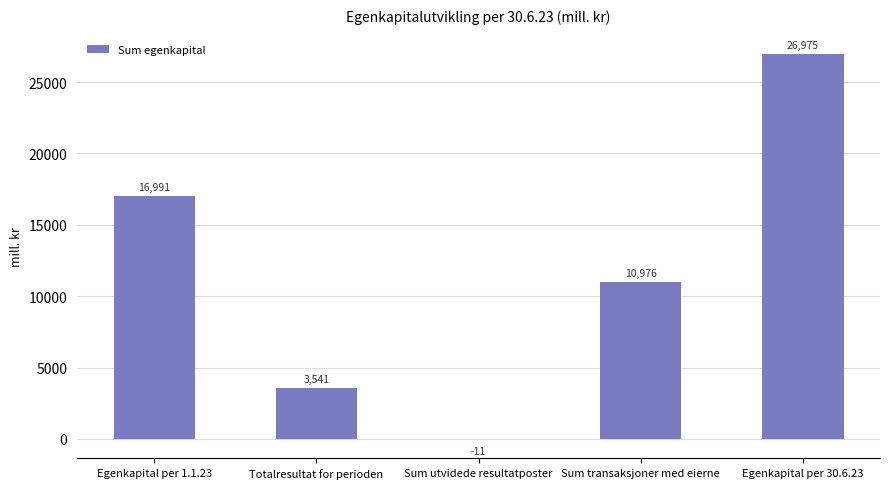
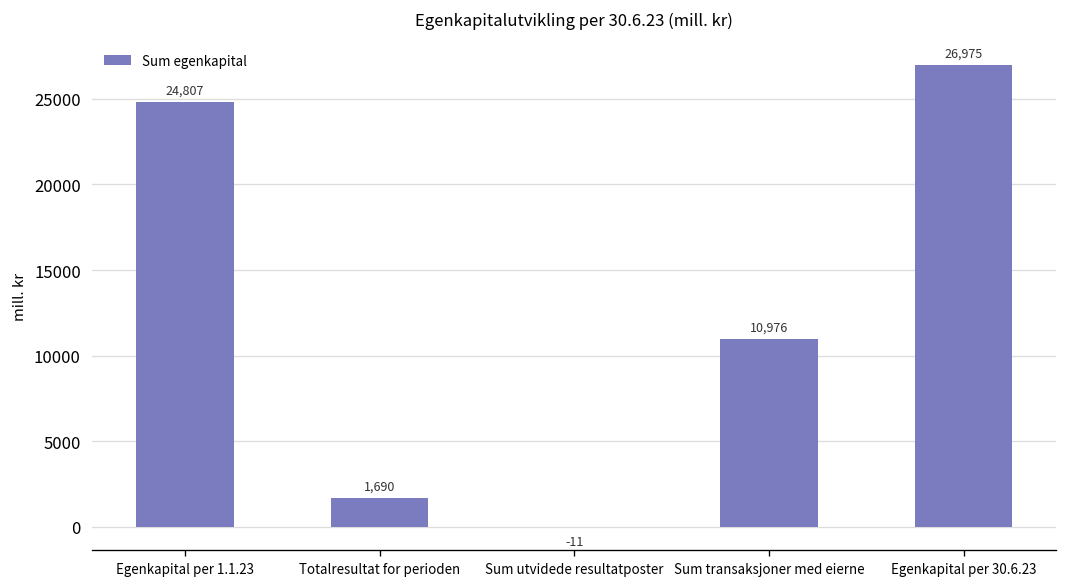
  {
-   "Egenkapital per 1.1.23": "16,991",
-   "Totalresultat for perioden": "3,541",
+   "Egenkapital per 1.1.23": "24,807",
+   "Totalresultat for perioden": "1,690",
    "Sum utvidede resultatposter": "-11",
    "Sum transaksjoner med eierne": "10,976",
    "Egenkapital per 30.6.23": "26,975"
  }
